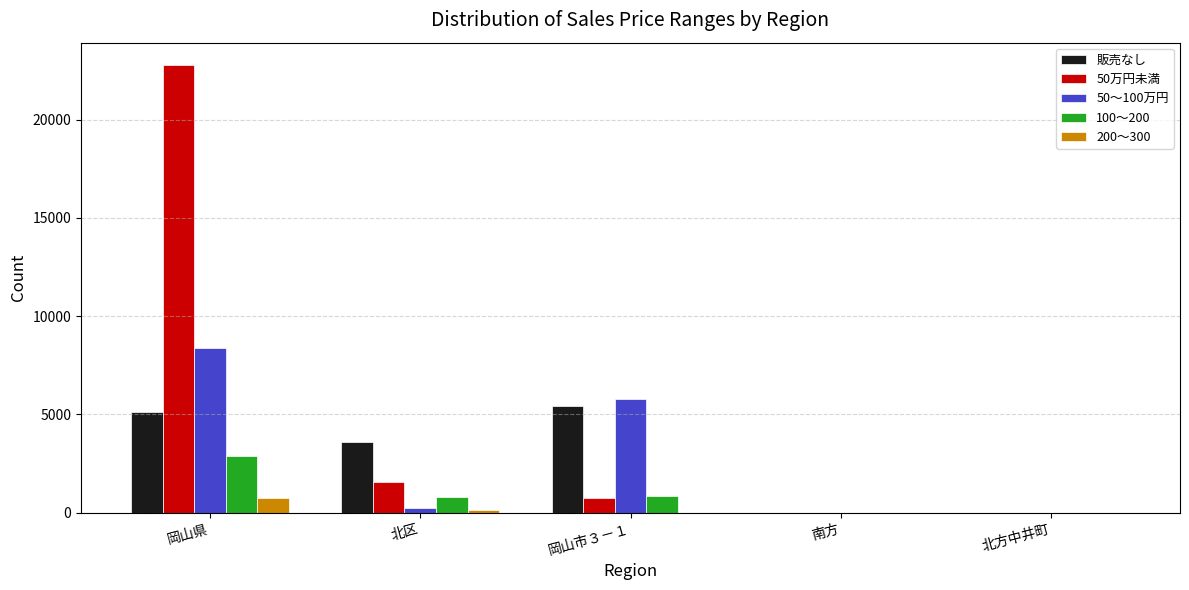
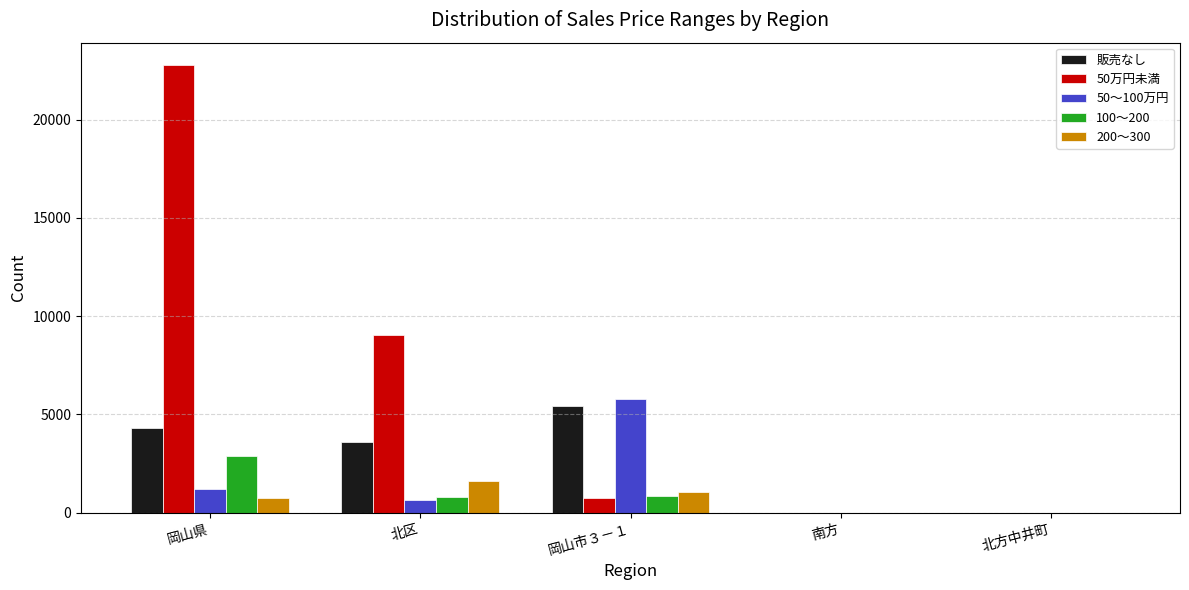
  {
    "販売なし": {
-     "岡山県": 5100,
+     "岡山県": 4300,
      "北区": 3600,
      "岡山市３－１": 5400,
      "南方": 0,
      "北方中井町": 0
    },
    "50万円未満": {
      "岡山県": 22800,
-     "北区": 1600,
+     "北区": 9000,
      "岡山市３－１": 700,
      "南方": 0,
      "北方中井町": 0
    },
    "50～100万円": {
-     "岡山県": 8400,
-     "北区": 200,
+     "岡山県": 1200,
+     "北区": 700,
      "岡山市３－１": 5800,
      "南方": 0,
      "北方中井町": 0
    },
    "100～200": {
      "岡山県": 2900,
      "北区": 800,
      "岡山市３－１": 800,
      "南方": 0,
      "北方中井町": 0
    },
    "200～300": {
      "岡山県": 700,
-     "北区": 100,
-     "岡山市３－１": 0,
+     "北区": 1600,
+     "岡山市３－１": 1100,
      "南方": 0,
      "北方中井町": 0
    }
  }
